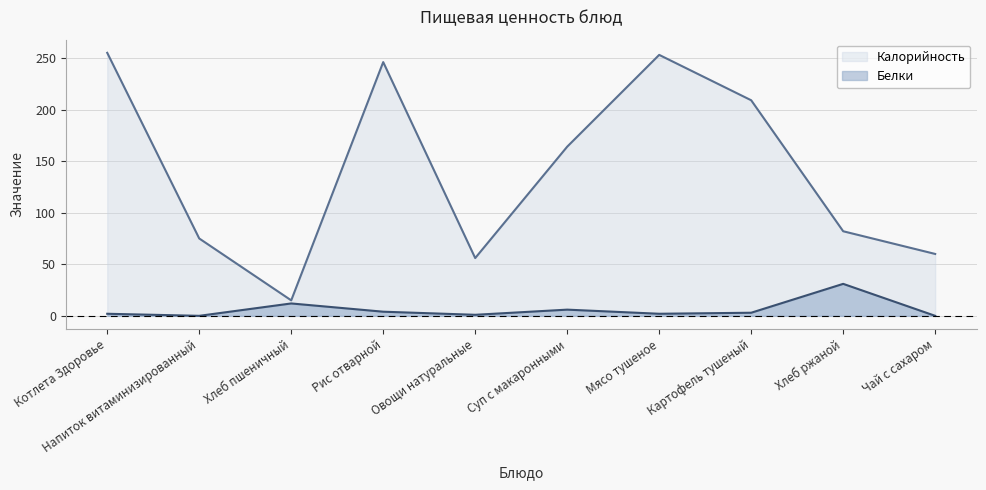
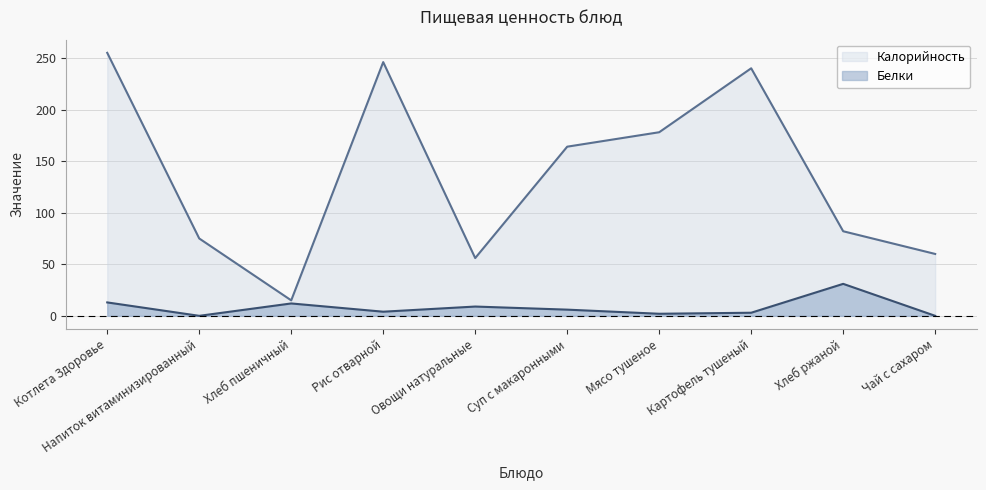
  {
    "Калорийность": {
      "Котлета Здоровье": 255,
      "Напиток витаминизированный": 75,
      "Хлеб пшеничный": 15,
      "Рис отварной": 246,
      "Овощи натуральные": 56,
      "Суп с макаронными": 164,
-     "Мясо тушеное": 253,
-     "Картофель тушеный": 209,
+     "Мясо тушеное": 178,
+     "Картофель тушеный": 240,
      "Хлеб ржаной": 82,
      "Чай с сахаром": 60
    },
    "Белки": {
-     "Котлета Здоровье": 2,
+     "Котлета Здоровье": 13,
      "Напиток витаминизированный": 0,
      "Хлеб пшеничный": 12,
      "Рис отварной": 4,
-     "Овощи натуральные": 1,
+     "Овощи натуральные": 9,
      "Суп с макаронными": 6,
      "Мясо тушеное": 2,
      "Картофель тушеный": 3,
      "Хлеб ржаной": 31,
      "Чай с сахаром": 0
    }
  }
